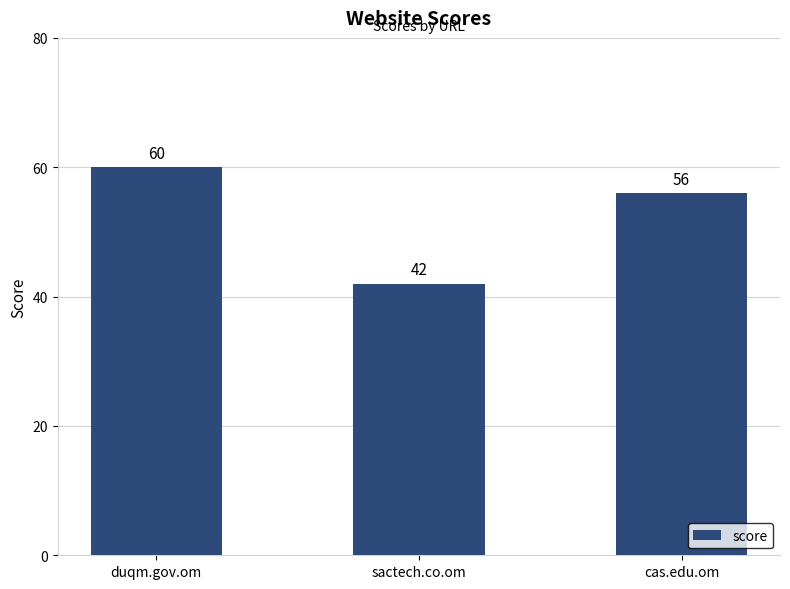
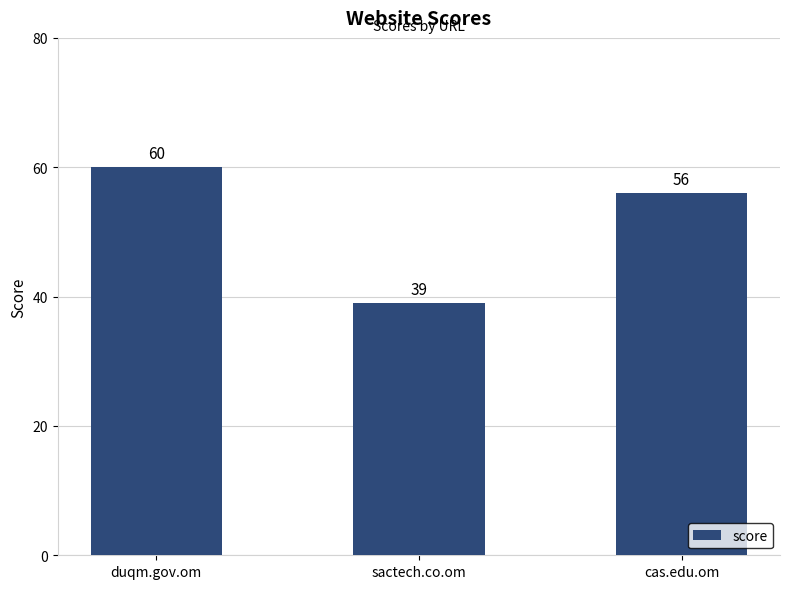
  {
    "duqm.gov.om": 60,
-   "sactech.co.om": 42,
+   "sactech.co.om": 39,
    "cas.edu.om": 56
  }
